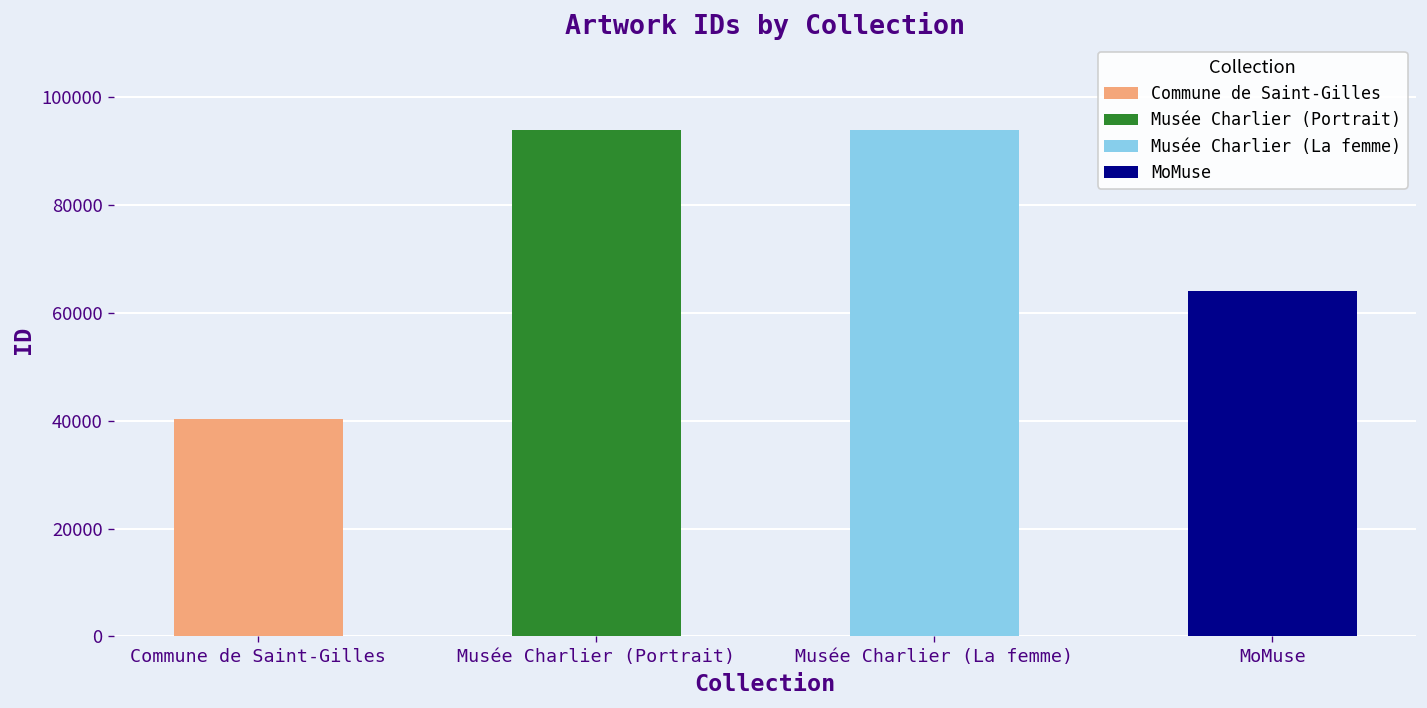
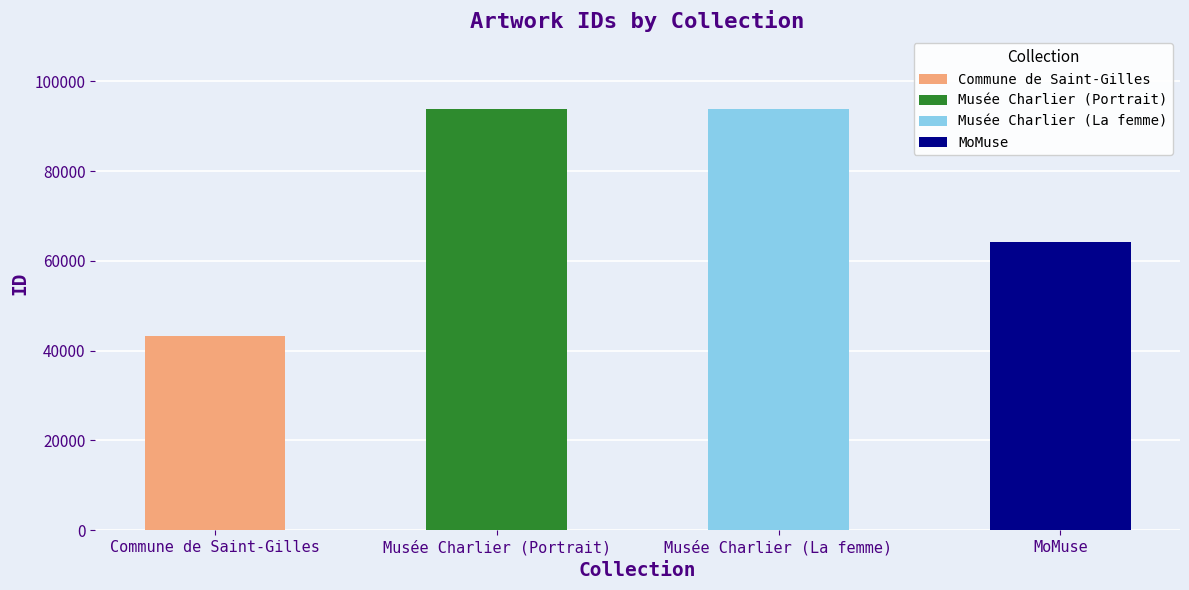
  {
-   "Commune de Saint-Gilles": 40000,
+   "Commune de Saint-Gilles": 43000,
    "Musée Charlier (Portrait)": 94000,
    "Musée Charlier (La femme)": 94000,
    "MoMuse": 64000
  }
